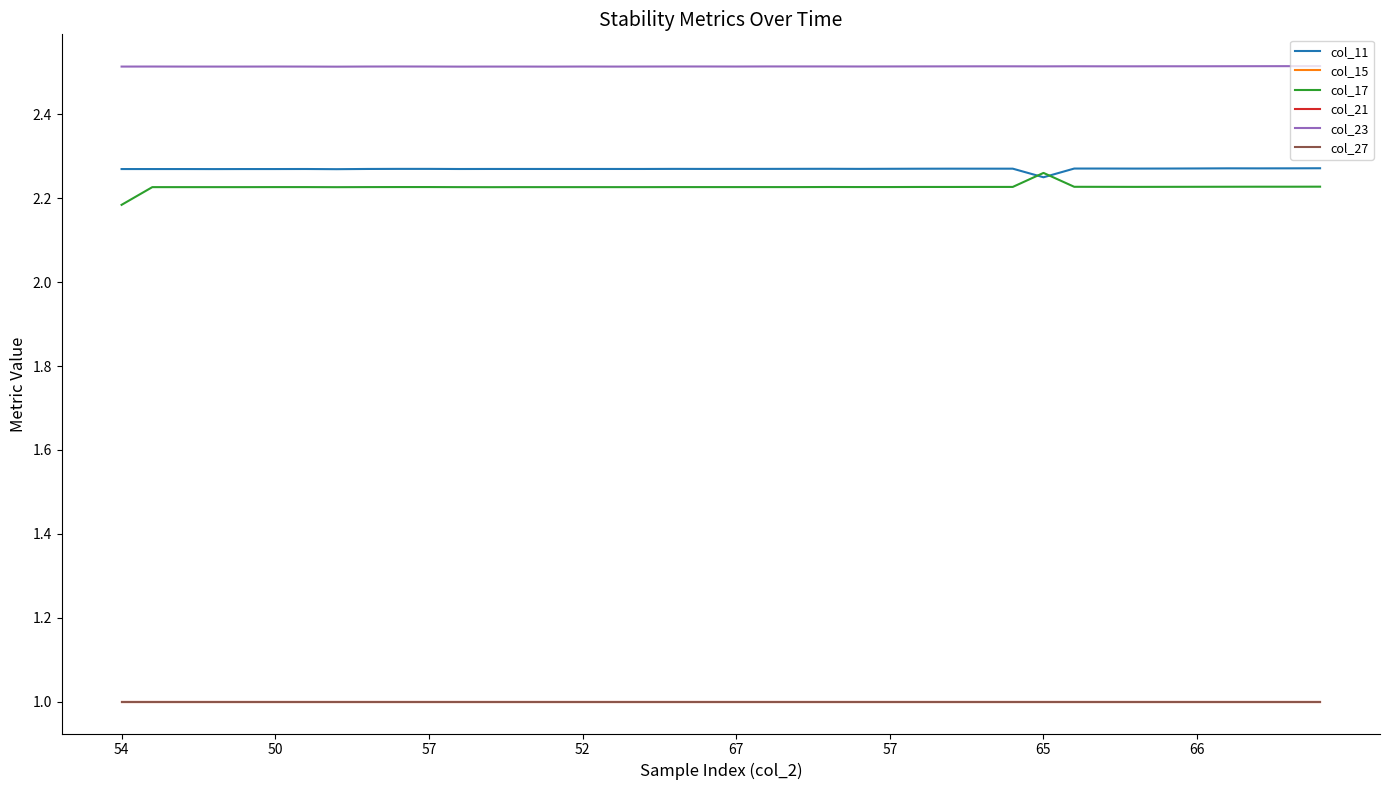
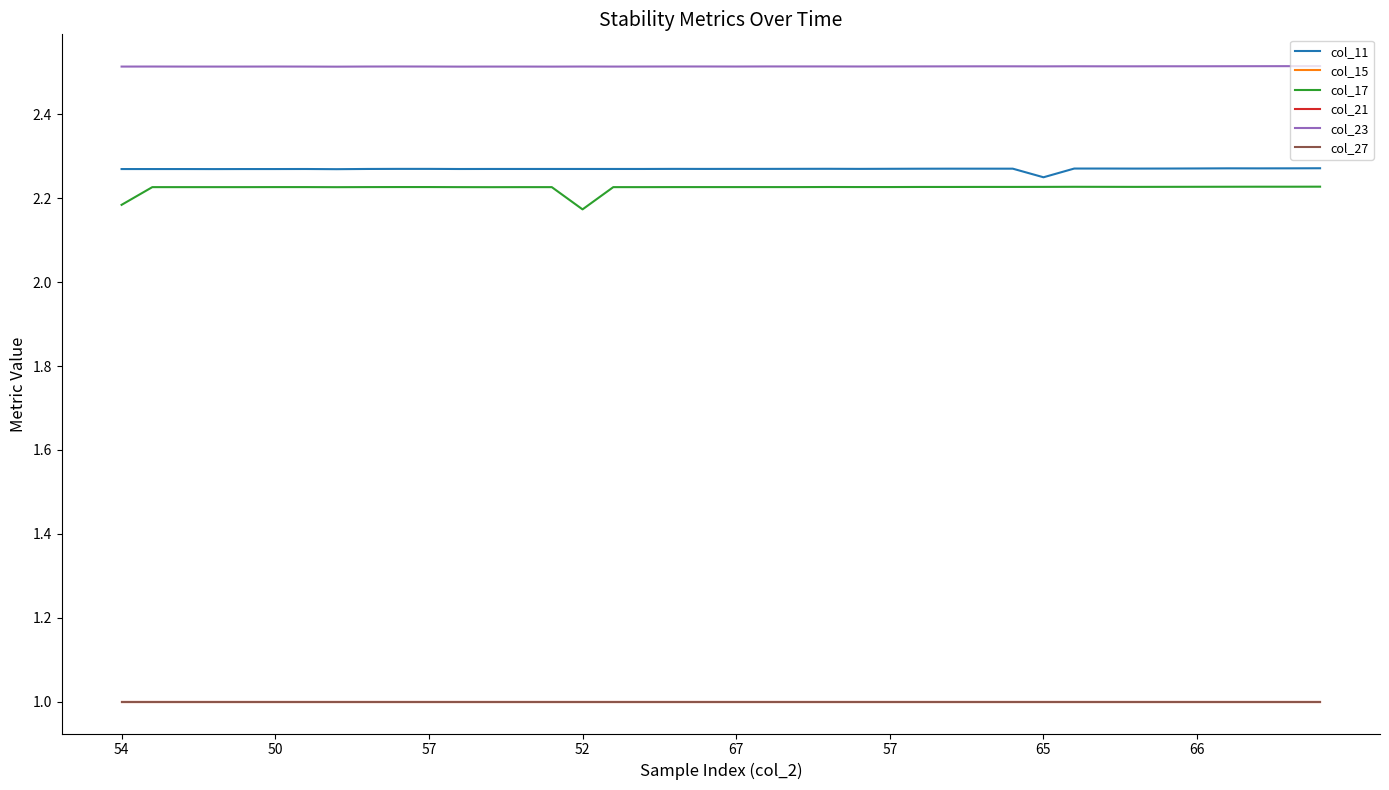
  {
    "col_11": {
      "54": 2.27,
      "50": 2.27,
      "52": 2.27,
      "67": 2.27,
      "65": 2.25,
      "66": 2.27
    },
    "col_27": {
      "54": 1.00,
      "50": 1.00,
      "52": 1.00,
      "67": 1.00,
      "65": 1.00,
      "66": 1.00
    },
    "col_17": {
      "54": 2.18,
      "50": 2.23,
-     "52": 2.23,
+     "52": 2.17,
      "67": 2.23,
-     "65": 2.26,
+     "65": 2.23,
      "66": 2.23
    },
    "col_23": {
      "54": 2.51,
      "50": 2.51,
      "52": 2.51,
      "67": 2.51,
      "65": 2.51,
      "66": 2.51
    }
  }
